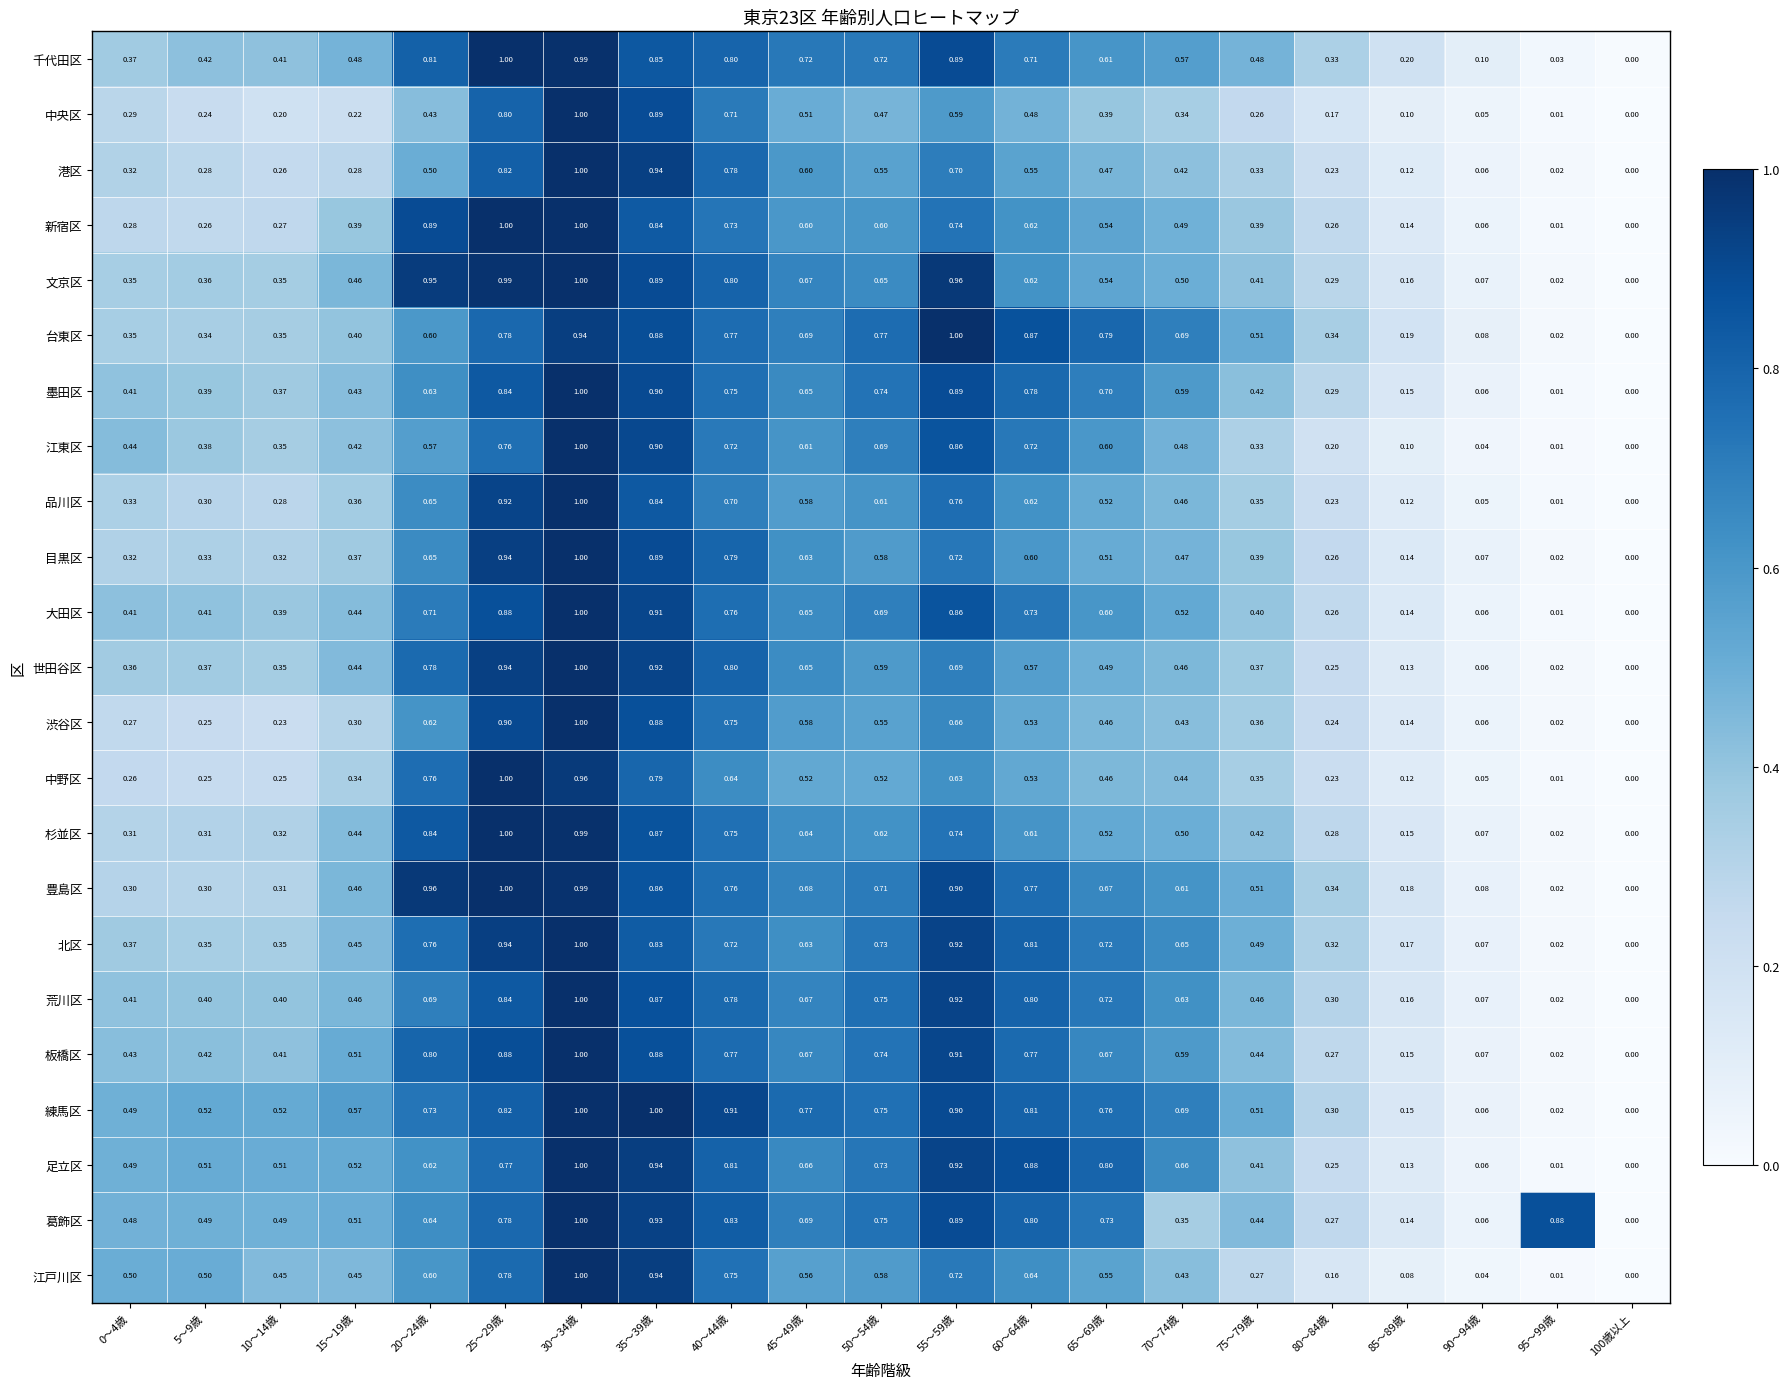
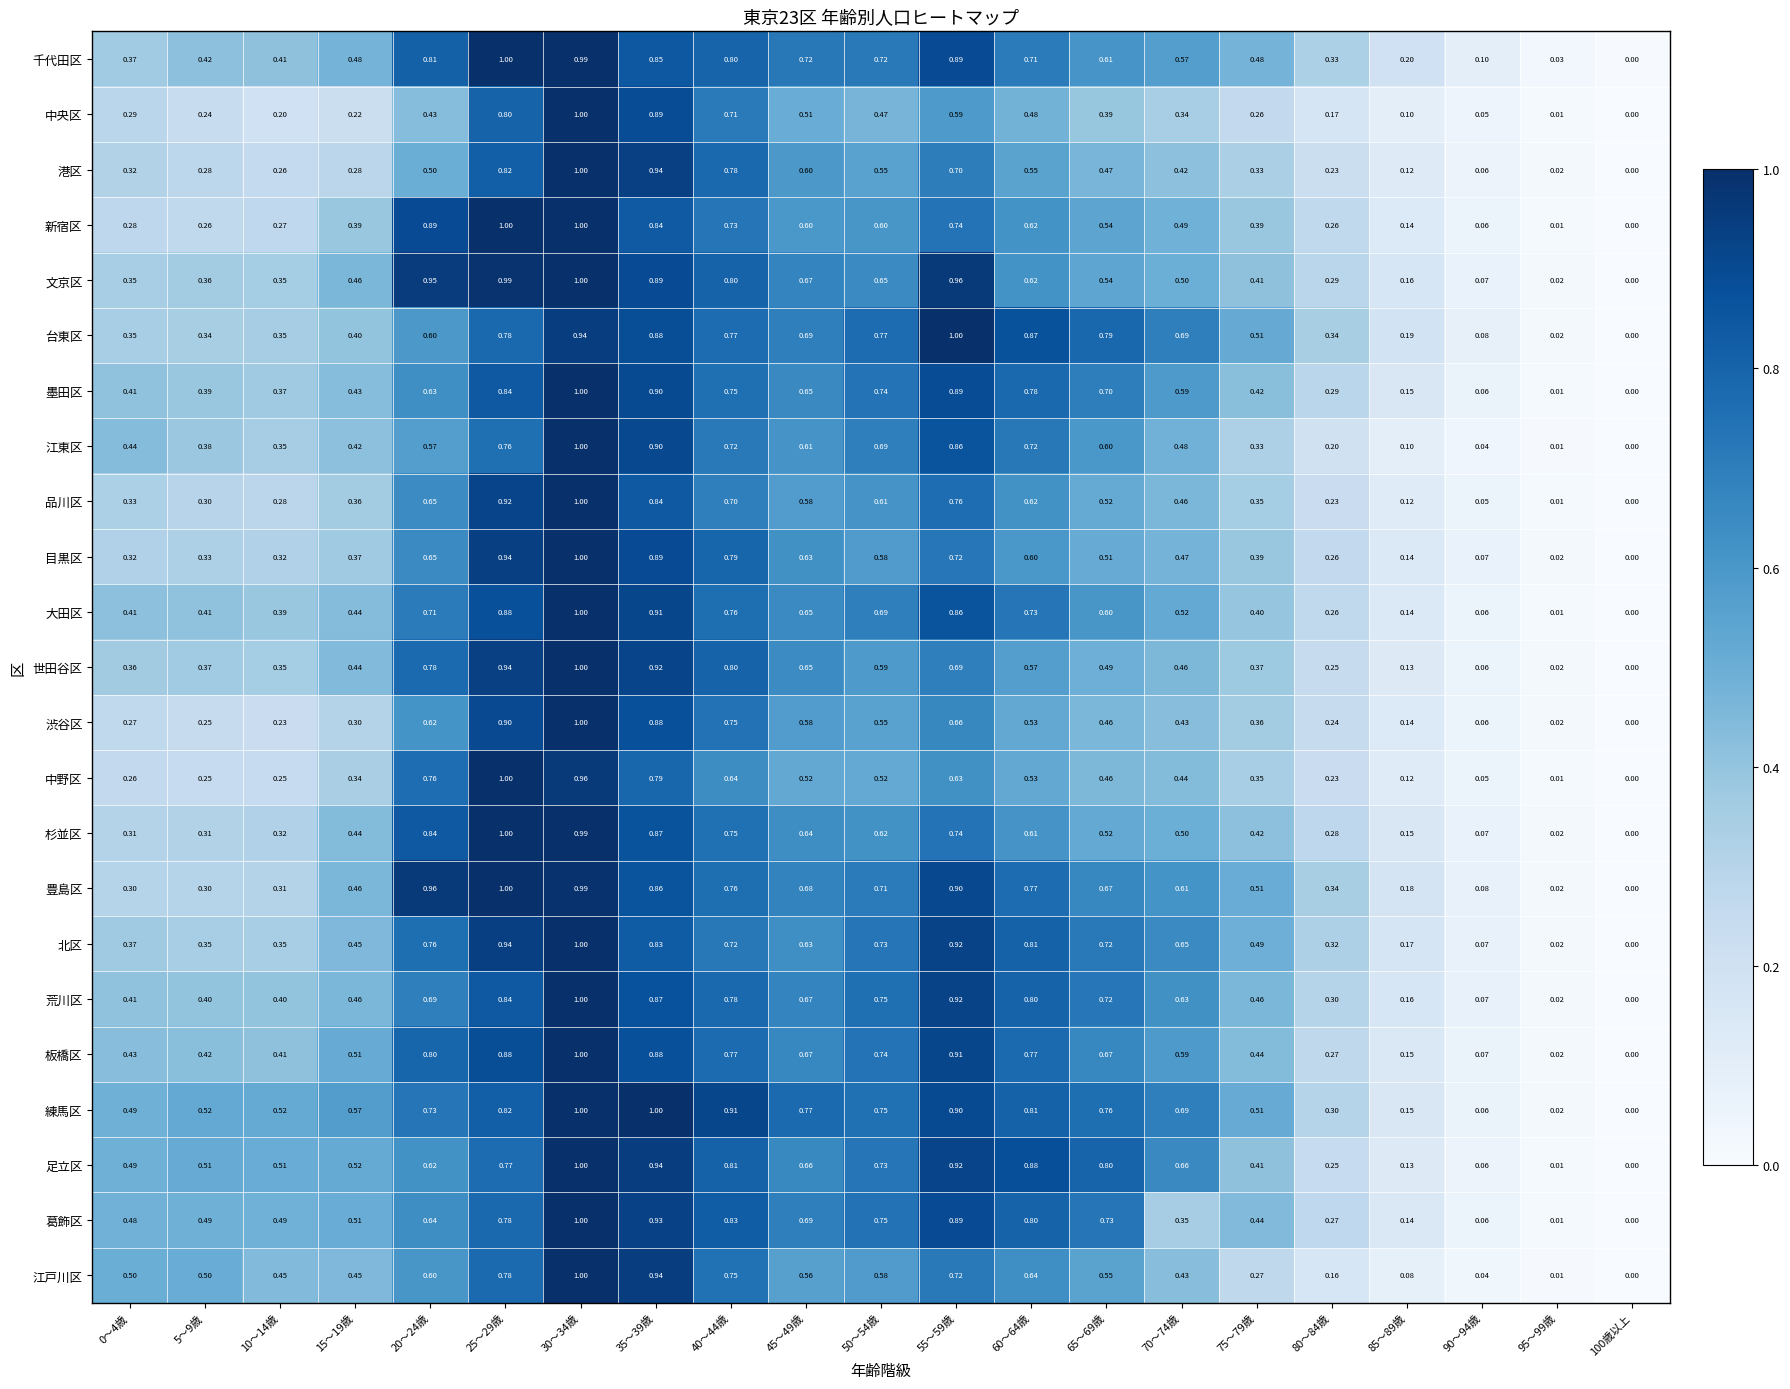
  {
    "葛飾区": {
      "0～4歳": 0.48,
      "5～9歳": 0.49,
      "10～14歳": 0.49,
      "15～19歳": 0.51,
      "20～24歳": 0.64,
      "25～29歳": 0.78,
      "30～34歳": 1.00,
      "35～39歳": 0.93,
      "40～44歳": 0.83,
      "45～49歳": 0.69,
      "50～54歳": 0.75,
      "55～59歳": 0.89,
      "60～64歳": 0.80,
      "65～69歳": 0.73,
      "70～74歳": 0.35,
      "75～79歳": 0.44,
      "80～84歳": 0.27,
      "85～89歳": 0.14,
      "90～94歳": 0.06,
-     "95～99歳": 0.88,
+     "95～99歳": 0.01,
      "100歳以上": 0.00
    }
  }
